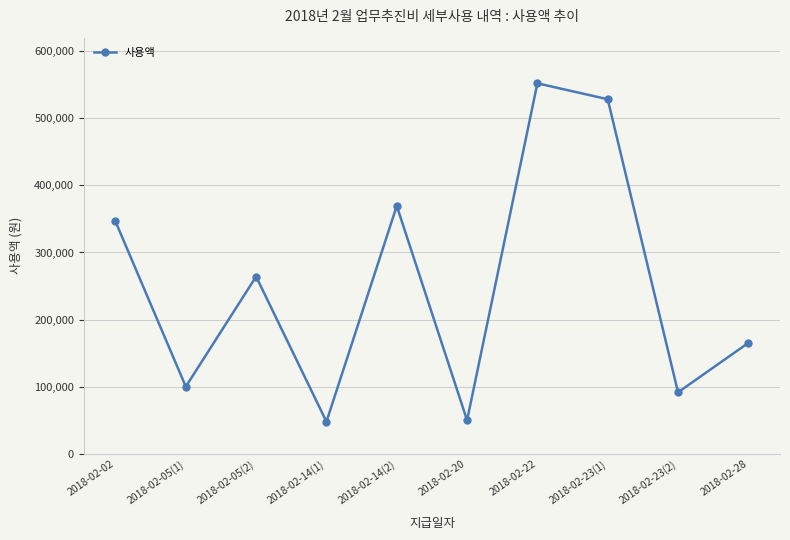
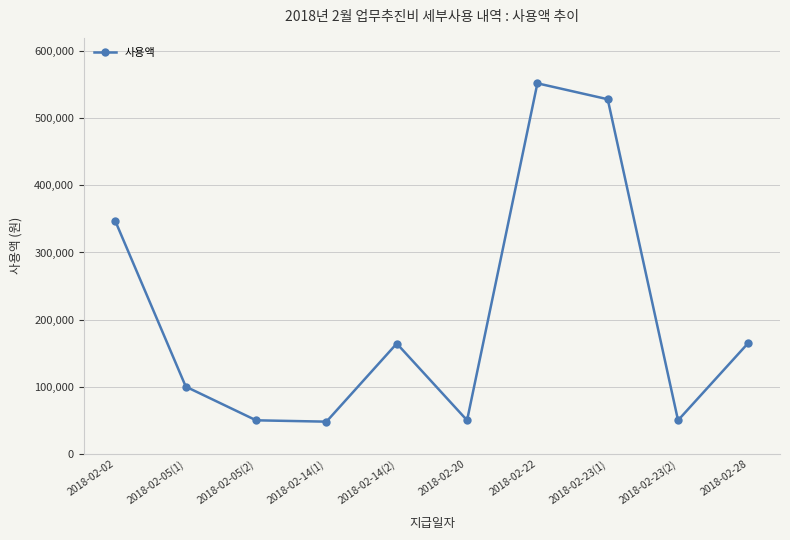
  {
    "2018-02-02": "350,000",
    "2018-02-05(1)": "100,000",
-   "2018-02-05(2)": "260,000",
+   "2018-02-05(2)": "50,000",
    "2018-02-14(1)": "50,000",
-   "2018-02-14(2)": "370,000",
+   "2018-02-14(2)": "160,000",
    "2018-02-20": "50,000",
    "2018-02-22": "550,000",
    "2018-02-23(1)": "530,000",
-   "2018-02-23(2)": "90,000",
+   "2018-02-23(2)": "50,000",
    "2018-02-28": "170,000"
  }
